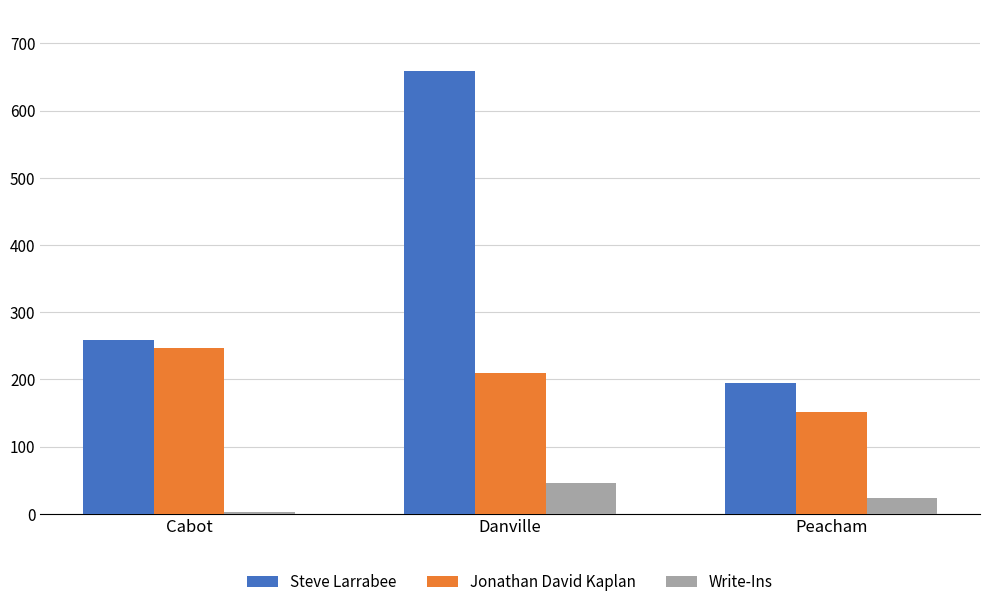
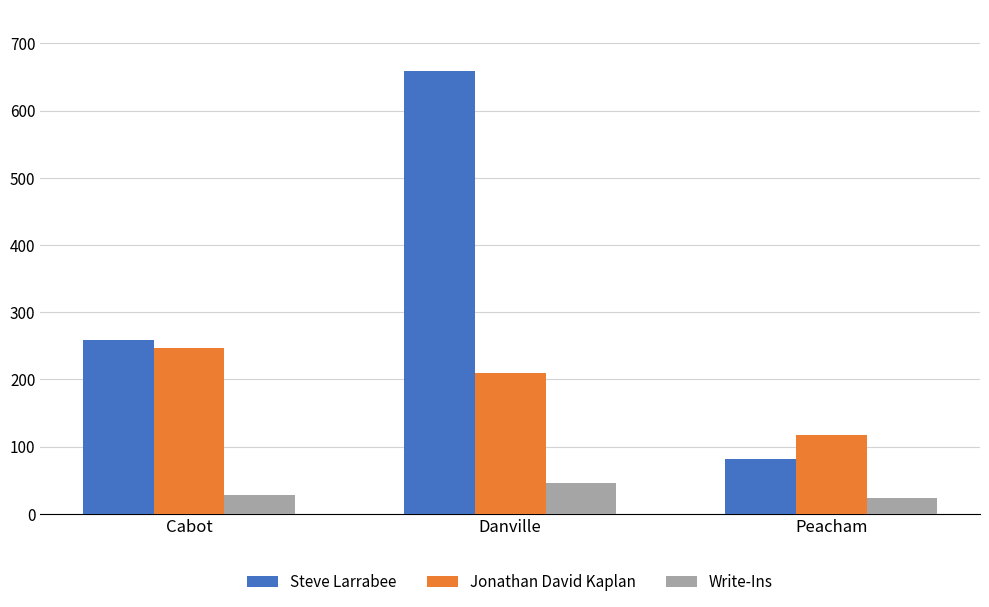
  {
    "Steve Larrabee": {
      "Cabot": 260,
      "Danville": 660,
-     "Peacham": 190
+     "Peacham": 80
    },
    "Jonathan David Kaplan": {
      "Cabot": 250,
      "Danville": 210,
-     "Peacham": 150
+     "Peacham": 120
    },
    "Write-Ins": {
-     "Cabot": 0,
+     "Cabot": 30,
      "Danville": 50,
      "Peacham": 20
    }
  }
